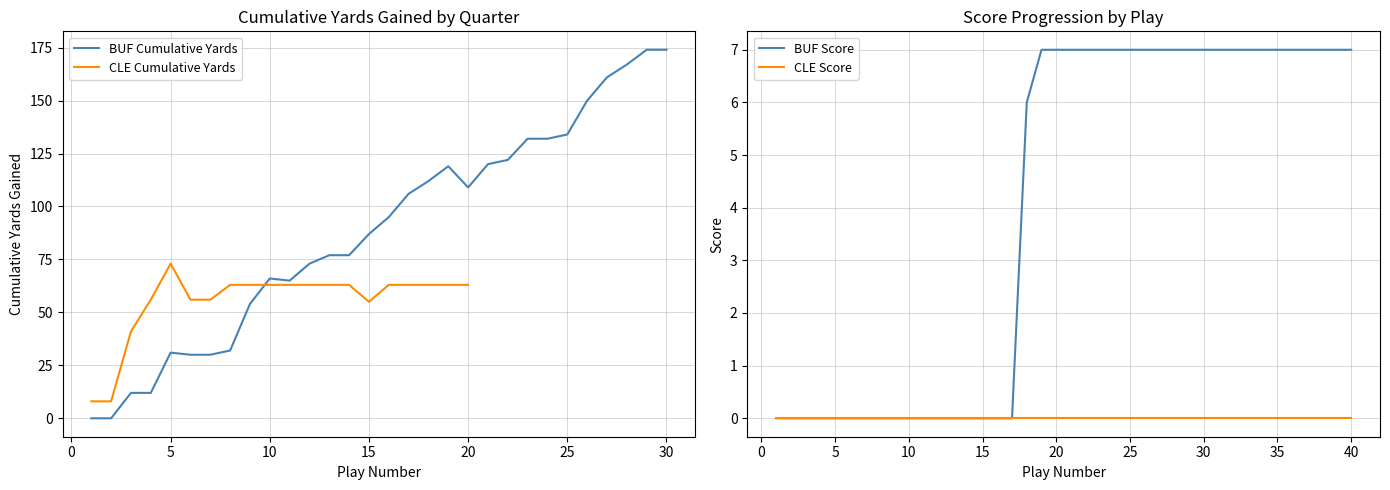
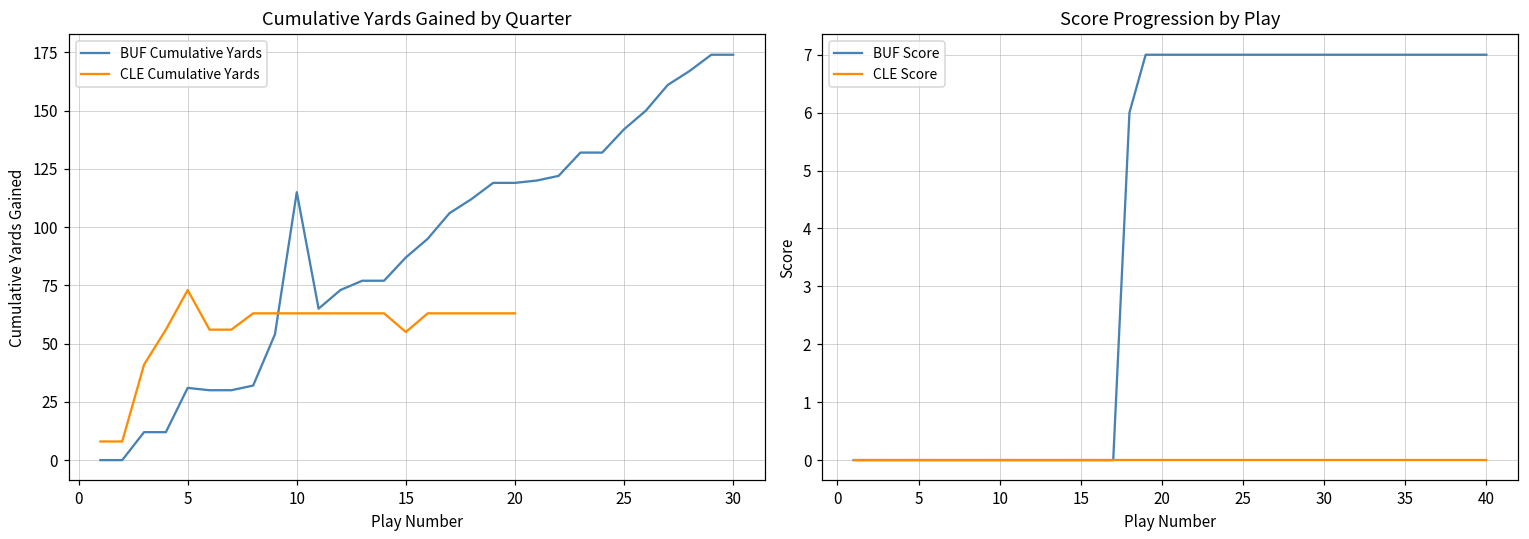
  {
    "Cumulative Yards Gained by Quarter": {
      "BUF Cumulative Yards": {
        "5": 31,
-       "10": 66,
+       "10": 115,
        "15": 87,
-       "20": 109,
-       "25": 134,
+       "20": 119,
+       "25": 142,
        "30": 174
      },
      "CLE Cumulative Yards": {
        "5": 73,
        "10": 63,
        "15": 55,
        "20": 63
      }
    },
    "Score Progression by Play": {
      "BUF Score": {
        "20": 7.0,
        "25": 7.0,
        "30": 7.0,
        "35": 7.0,
        "40": 7.0
      },
      "CLE Score": {
        "20": 0.0,
        "25": 0.0,
        "30": 0.0,
        "35": 0.0,
        "40": 0.0
      }
    }
  }
